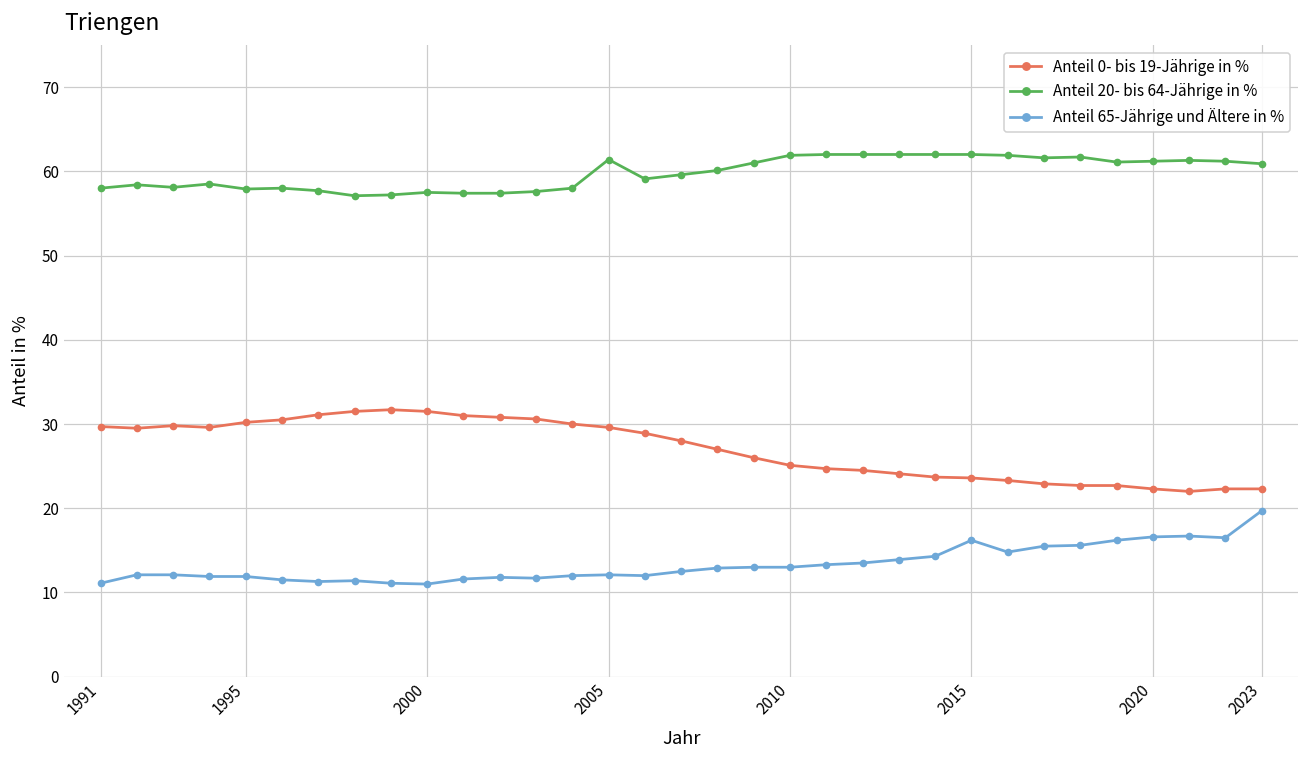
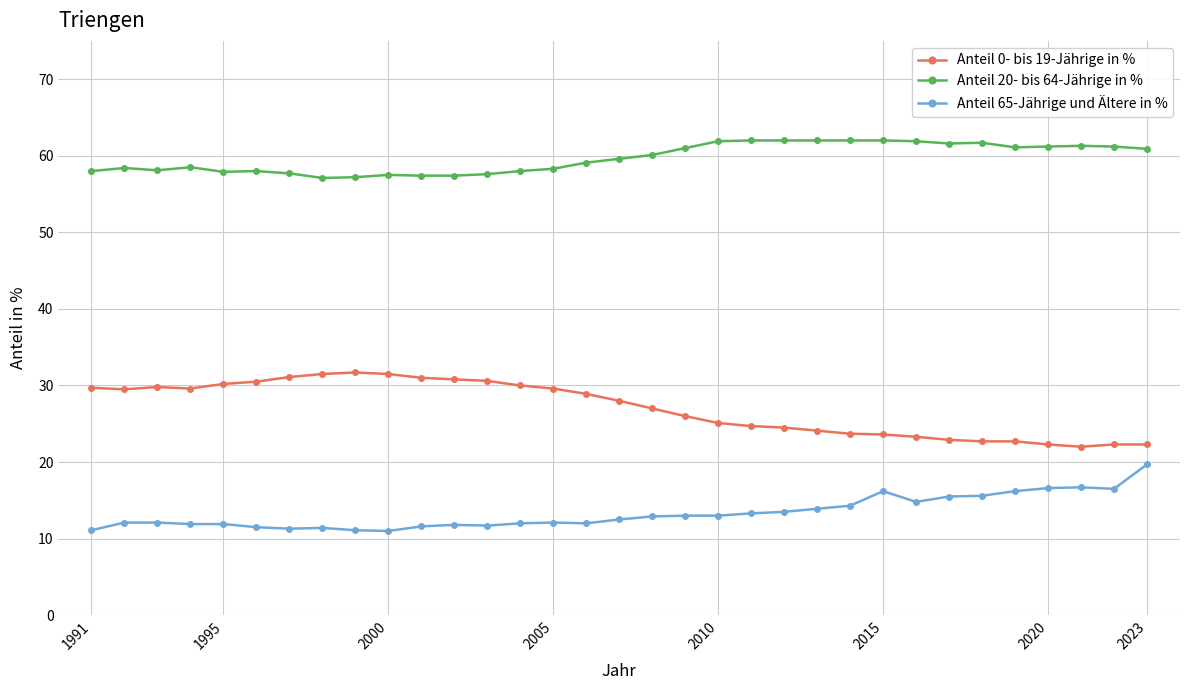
  {
    "Anteil 0- bis 19-Jährige in %": {
      "1991": 30,
      "1995": 30,
      "2000": 32,
      "2005": 30,
      "2010": 25,
      "2015": 24,
      "2020": 22,
      "2023": 22
    },
    "Anteil 20- bis 64-Jährige in %": {
      "1991": 58,
      "1995": 58,
      "2000": 58,
-     "2005": 61,
+     "2005": 58,
      "2010": 62,
      "2015": 62,
      "2020": 61,
      "2023": 61
    },
    "Anteil 65-Jährige und Ältere in %": {
      "1991": 11,
      "1995": 12,
      "2000": 11,
      "2005": 12,
      "2010": 13,
      "2015": 16,
      "2020": 17,
      "2023": 20
    }
  }
